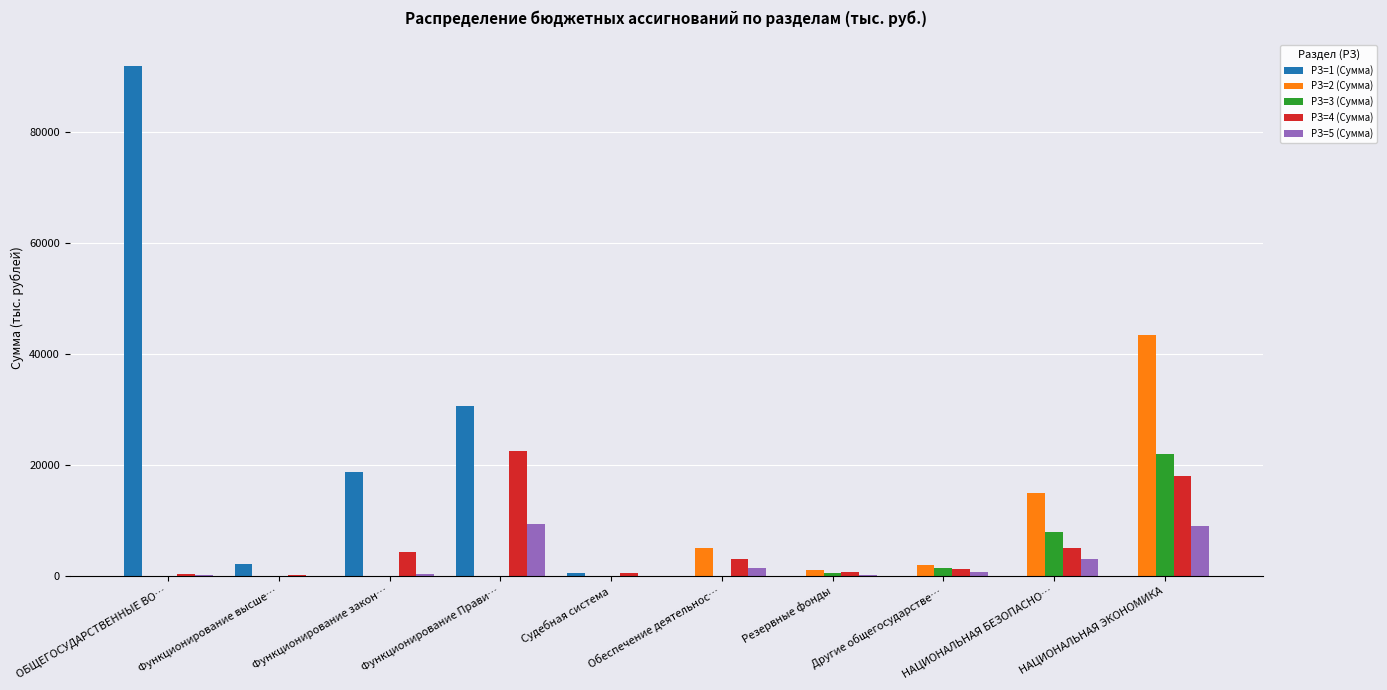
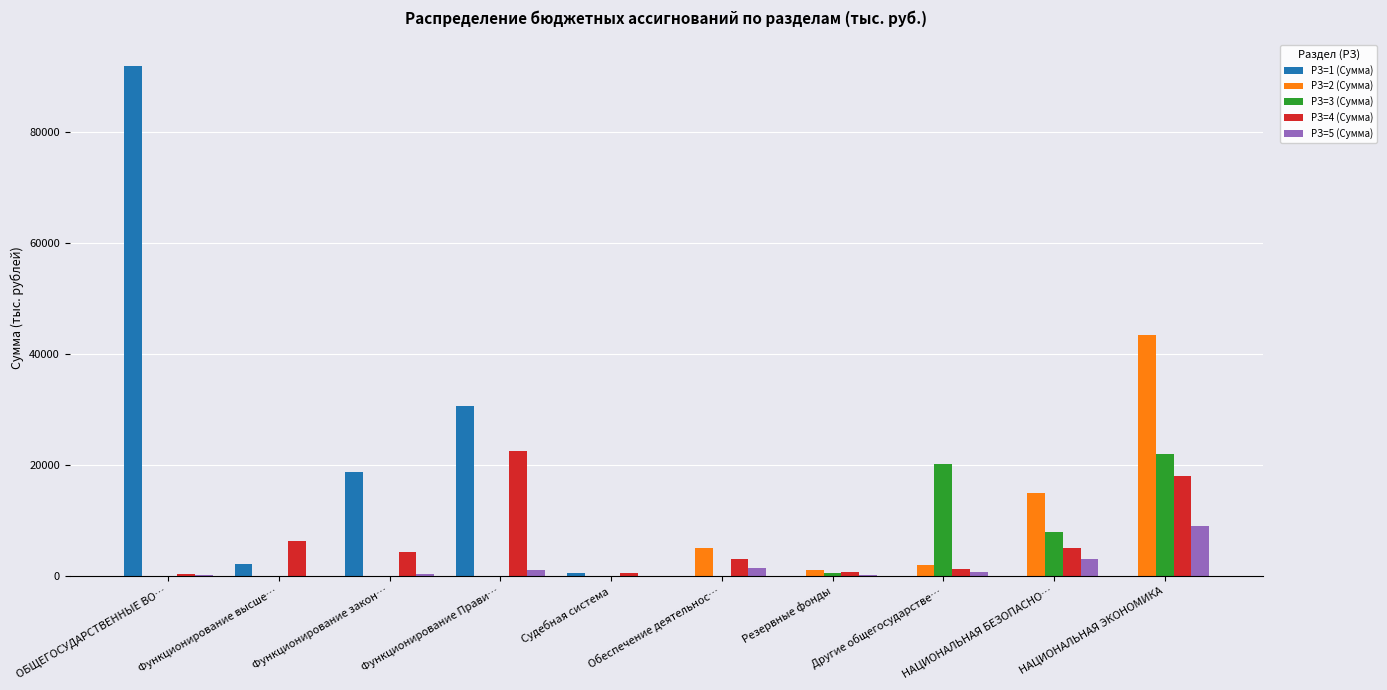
  {
    "РЗ=1 (Сумма)": {
      "ОБЩЕГОСУДАРСТВЕННЫЕ ВО…": 92000,
      "Функционирование высше…": 2000,
      "Функционирование закон…": 19000,
      "Функционирование Прави…": 31000,
      "Судебная система": 1000,
      "Обеспечение деятельнос…": 0,
      "Резервные фонды": 0,
      "Другие общегосударстве…": 0,
      "НАЦИОНАЛЬНАЯ БЕЗОПАСНО…": 0,
      "НАЦИОНАЛЬНАЯ ЭКОНОМИКА": 0
    },
    "РЗ=2 (Сумма)": {
      "ОБЩЕГОСУДАРСТВЕННЫЕ ВО…": 0,
      "Функционирование высше…": 0,
      "Функционирование закон…": 0,
      "Функционирование Прави…": 0,
      "Судебная система": 0,
      "Обеспечение деятельнос…": 5000,
      "Резервные фонды": 1000,
      "Другие общегосударстве…": 2000,
      "НАЦИОНАЛЬНАЯ БЕЗОПАСНО…": 15000,
      "НАЦИОНАЛЬНАЯ ЭКОНОМИКА": 43000
    },
    "РЗ=3 (Сумма)": {
      "ОБЩЕГОСУДАРСТВЕННЫЕ ВО…": 0,
      "Функционирование высше…": 0,
      "Функционирование закон…": 0,
      "Функционирование Прави…": 0,
      "Судебная система": 0,
      "Обеспечение деятельнос…": 0,
      "Резервные фонды": 1000,
-     "Другие общегосударстве…": 2000,
+     "Другие общегосударстве…": 20000,
      "НАЦИОНАЛЬНАЯ БЕЗОПАСНО…": 8000,
      "НАЦИОНАЛЬНАЯ ЭКОНОМИКА": 22000
    },
    "РЗ=4 (Сумма)": {
-     "Функционирование высше…": 0,
+     "Функционирование высше…": 6000,
      "Функционирование закон…": 4000,
      "Функционирование Прави…": 23000,
      "Судебная система": 1000,
      "Обеспечение деятельнос…": 3000,
      "Резервные фонды": 1000,
      "Другие общегосударстве…": 1000,
      "НАЦИОНАЛЬНАЯ БЕЗОПАСНО…": 5000,
      "НАЦИОНАЛЬНАЯ ЭКОНОМИКА": 18000
    },
    "РЗ=5 (Сумма)": {
-     "Функционирование Прави…": 9000,
+     "Функционирование Прави…": 1000,
      "Судебная система": 0,
      "Обеспечение деятельнос…": 2000,
      "Другие общегосударстве…": 1000,
      "НАЦИОНАЛЬНАЯ БЕЗОПАСНО…": 3000,
      "НАЦИОНАЛЬНАЯ ЭКОНОМИКА": 9000
    }
  }
